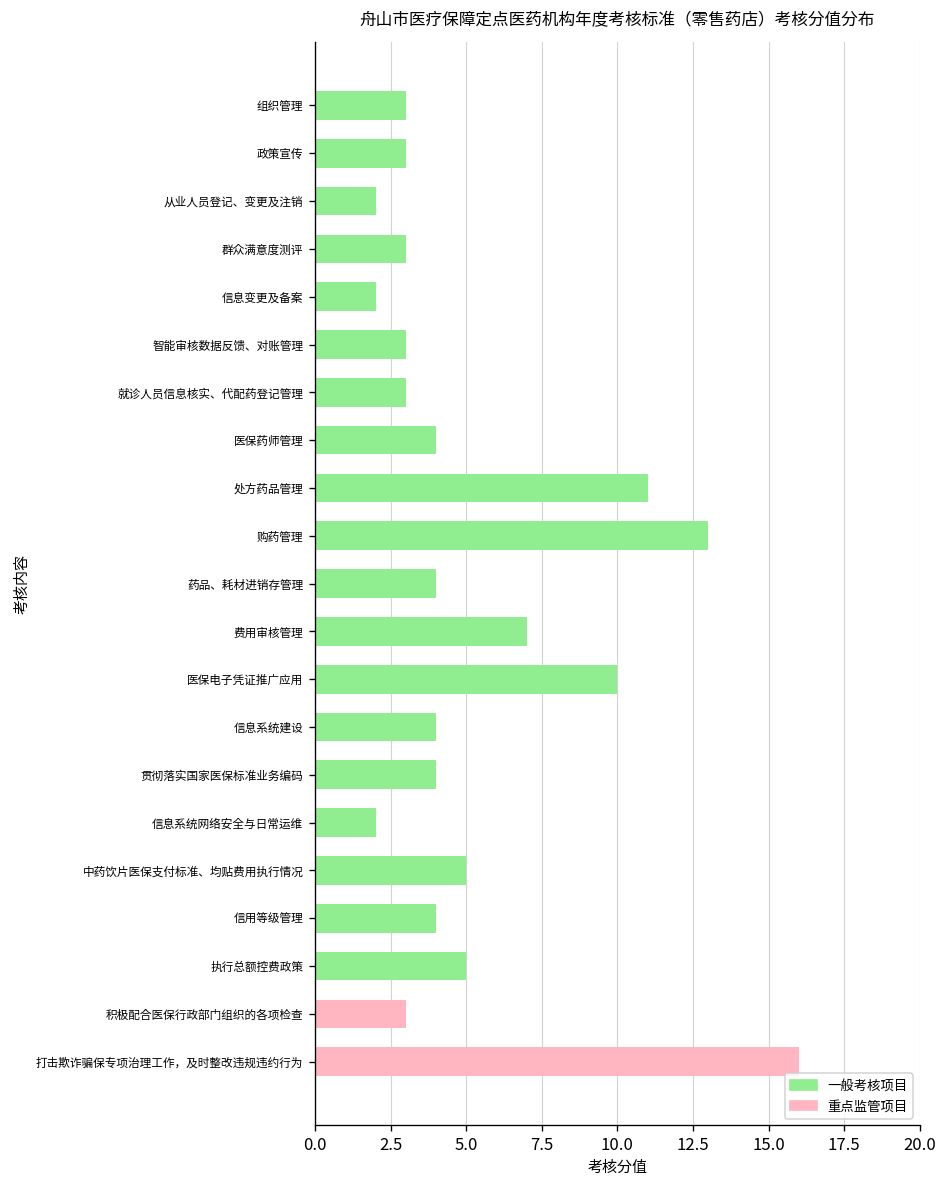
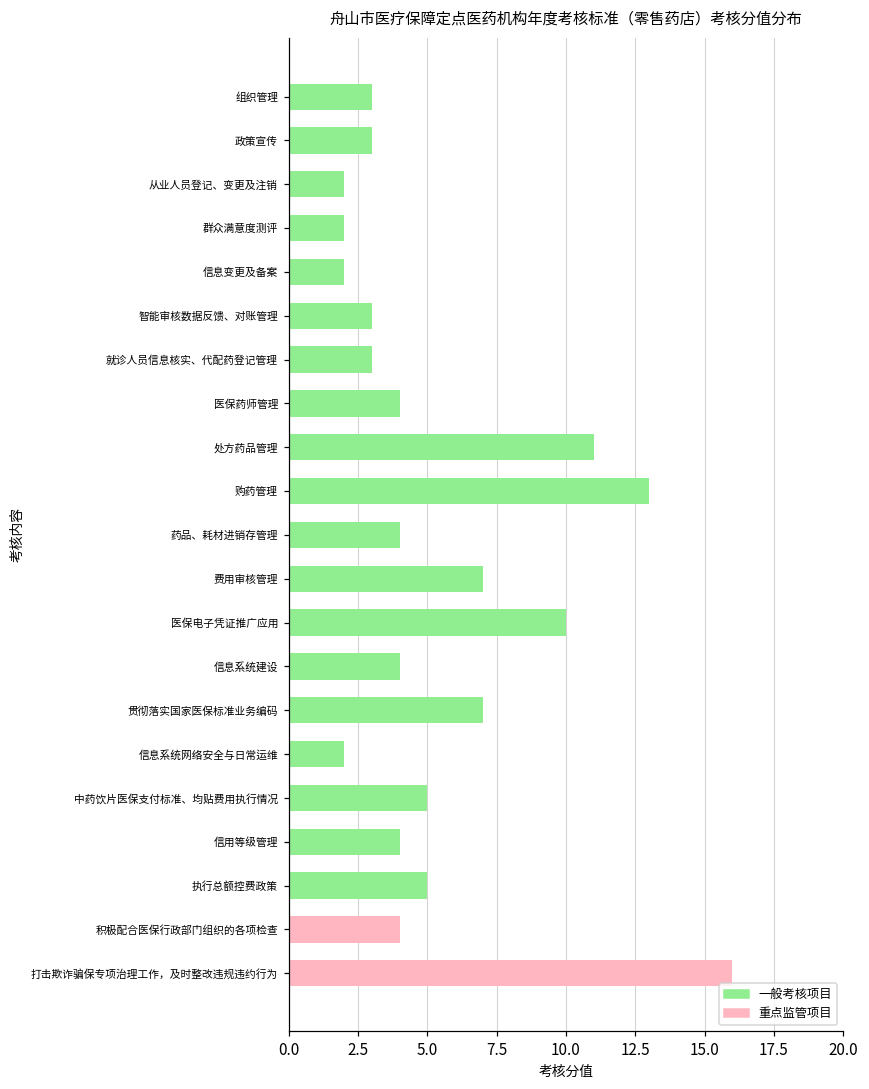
  {
    "组织管理": 3,
    "政策宣传": 3,
    "从业人员登记、变更及注销": 2,
-   "群众满意度测评": 3,
+   "群众满意度测评": 2,
    "信息变更及备案": 2,
    "智能审核数据反馈、对账管理": 3,
    "就诊人员信息核实、代配药登记管理": 3,
    "医保药师管理": 4,
    "处方药品管理": 11,
    "购药管理": 13,
    "药品、耗材进销存管理": 4,
    "费用审核管理": 7,
    "医保电子凭证推广应用": 10,
    "信息系统建设": 4,
-   "贯彻落实国家医保标准业务编码": 4,
+   "贯彻落实国家医保标准业务编码": 7,
    "信息系统网络安全与日常运维": 2,
    "中药饮片医保支付标准、均贴费用执行情况": 5,
    "信用等级管理": 4,
    "执行总额控费政策": 5,
-   "积极配合医保行政部门组织的各项检查": 3,
+   "积极配合医保行政部门组织的各项检查": 4,
    "打击欺诈骗保专项治理工作，及时整改违规违约行为": 16
  }
